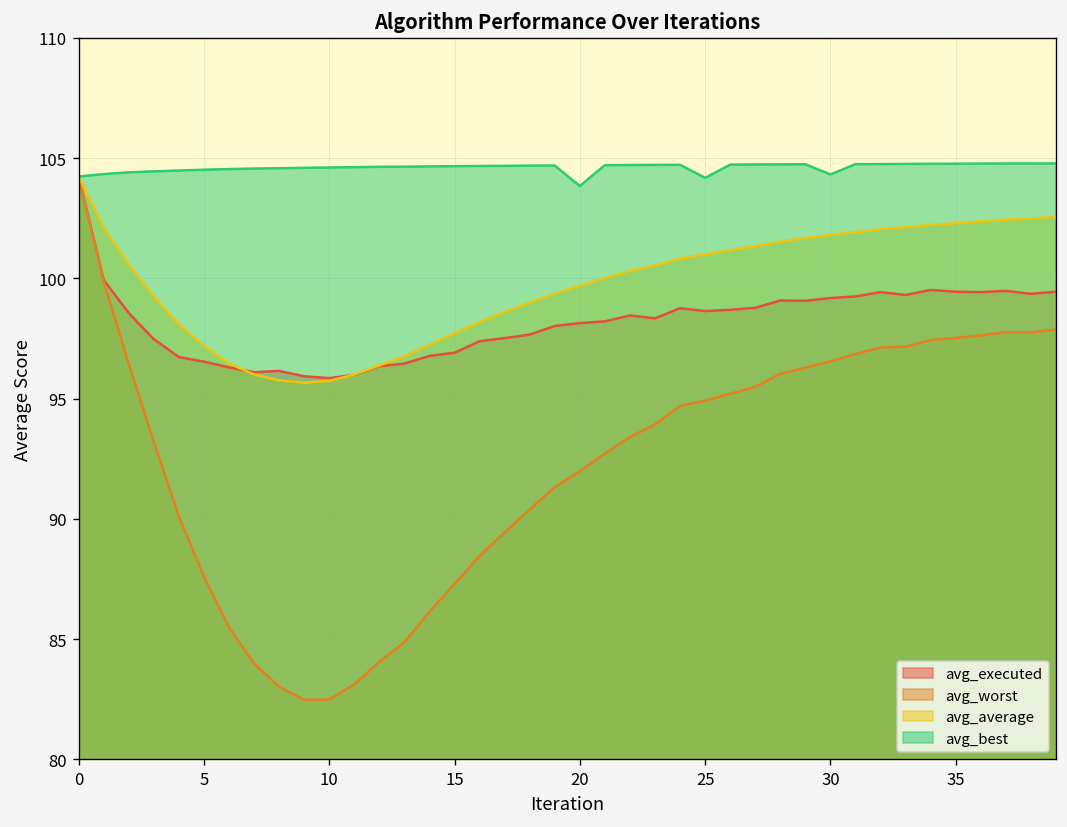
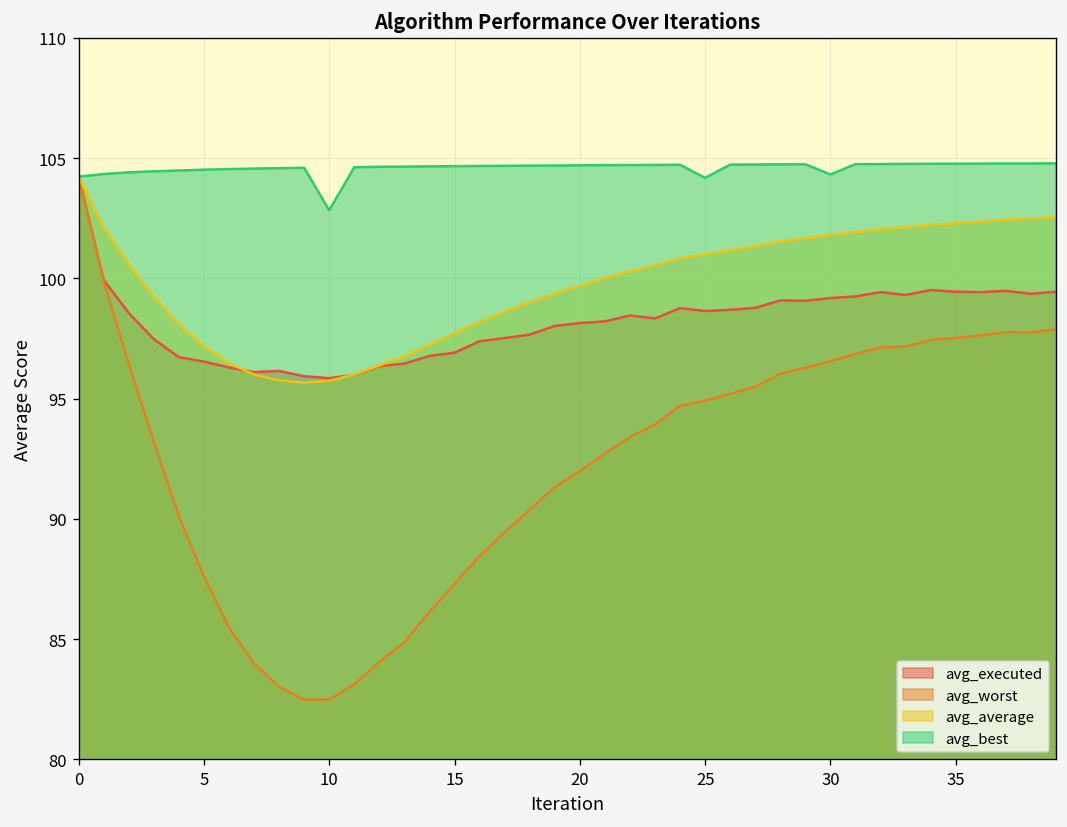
  {
    "avg_best": {
      "5": 104.5,
-     "10": 104.6,
+     "10": 102.8,
      "15": 104.7,
-     "20": 103.8,
+     "20": 104.7,
      "25": 104.2,
      "30": 104.3,
      "35": 104.8
    }
  }
